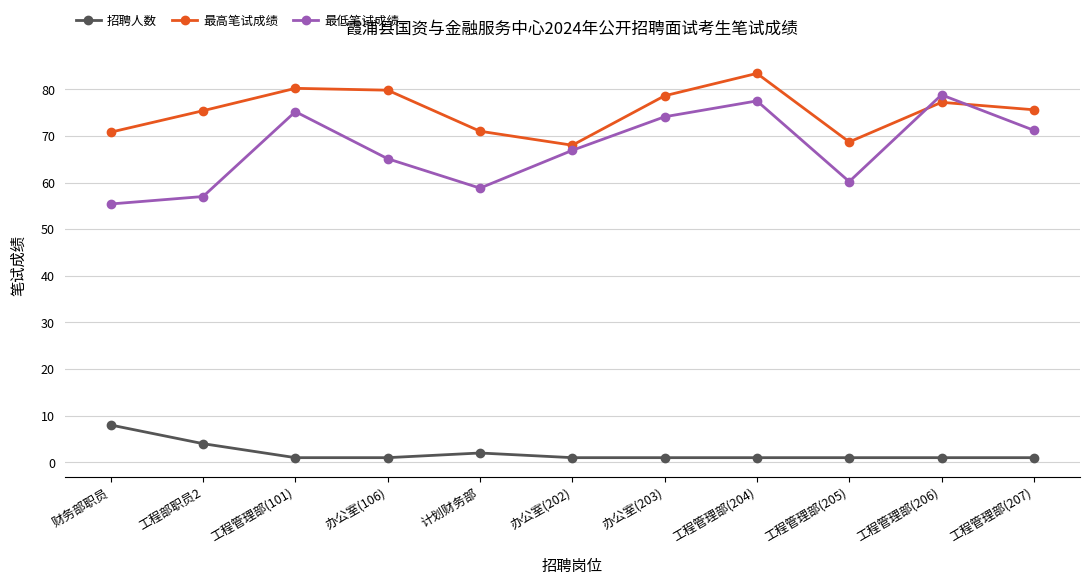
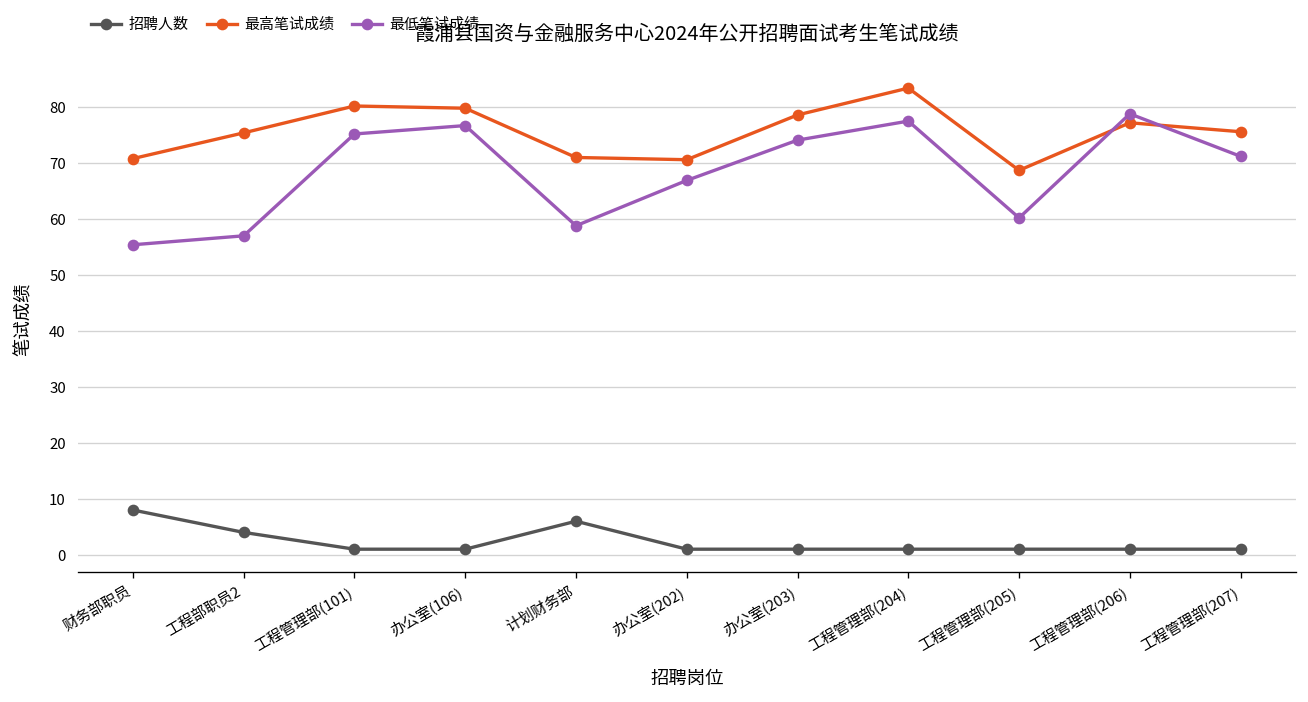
  {
    "招聘人数": {
      "财务部职员": 8,
      "工程部职员2": 4,
      "工程管理部(101)": 1,
      "办公室(106)": 1,
-     "计划财务部": 2,
+     "计划财务部": 6,
      "办公室(202)": 1,
      "办公室(203)": 1,
      "工程管理部(204)": 1,
      "工程管理部(205)": 1,
      "工程管理部(206)": 1,
      "工程管理部(207)": 1
    },
    "最高笔试成绩": {
      "财务部职员": 71,
      "工程部职员2": 75,
      "工程管理部(101)": 80,
      "办公室(106)": 80,
      "计划财务部": 71,
-     "办公室(202)": 68,
+     "办公室(202)": 71,
      "办公室(203)": 79,
      "工程管理部(204)": 83,
      "工程管理部(205)": 69,
      "工程管理部(206)": 77,
      "工程管理部(207)": 76
    },
    "最低笔试成绩": {
      "财务部职员": 55,
      "工程部职员2": 57,
      "工程管理部(101)": 75,
-     "办公室(106)": 65,
+     "办公室(106)": 77,
      "计划财务部": 59,
      "办公室(202)": 67,
      "办公室(203)": 74,
      "工程管理部(204)": 78,
      "工程管理部(205)": 60,
      "工程管理部(206)": 79,
      "工程管理部(207)": 71
    }
  }
